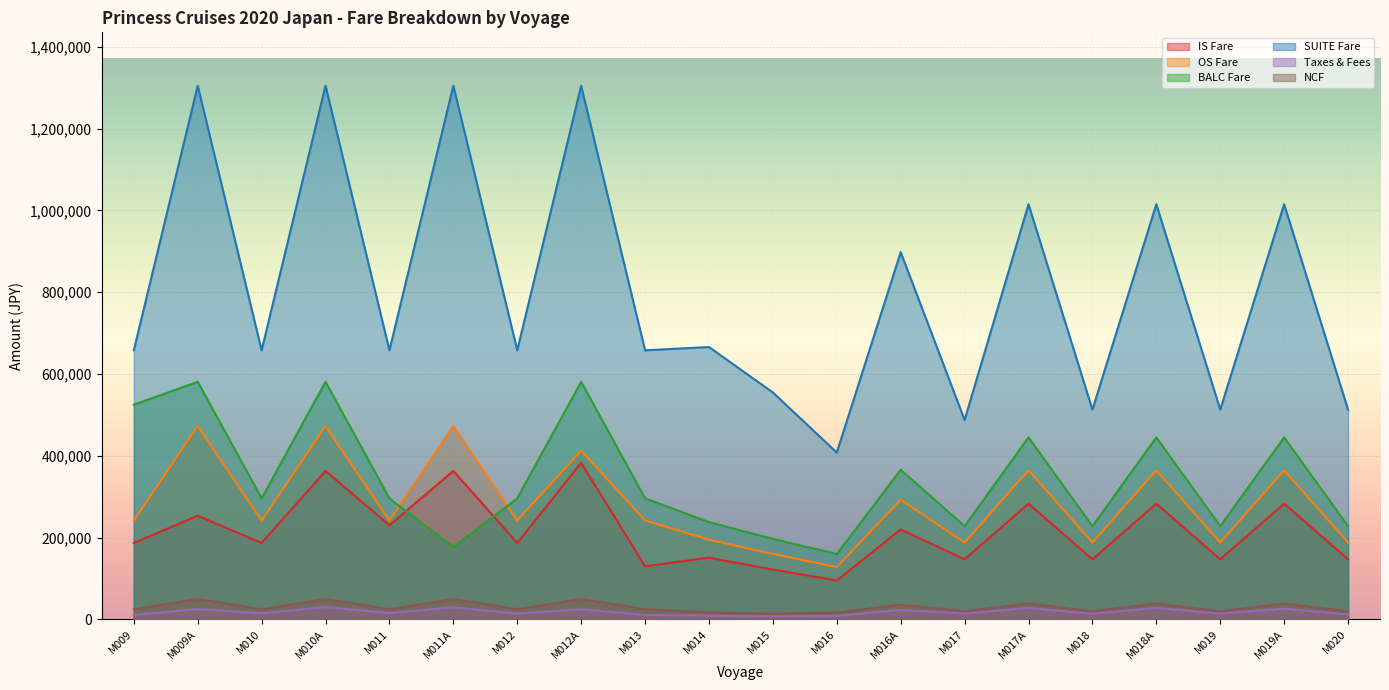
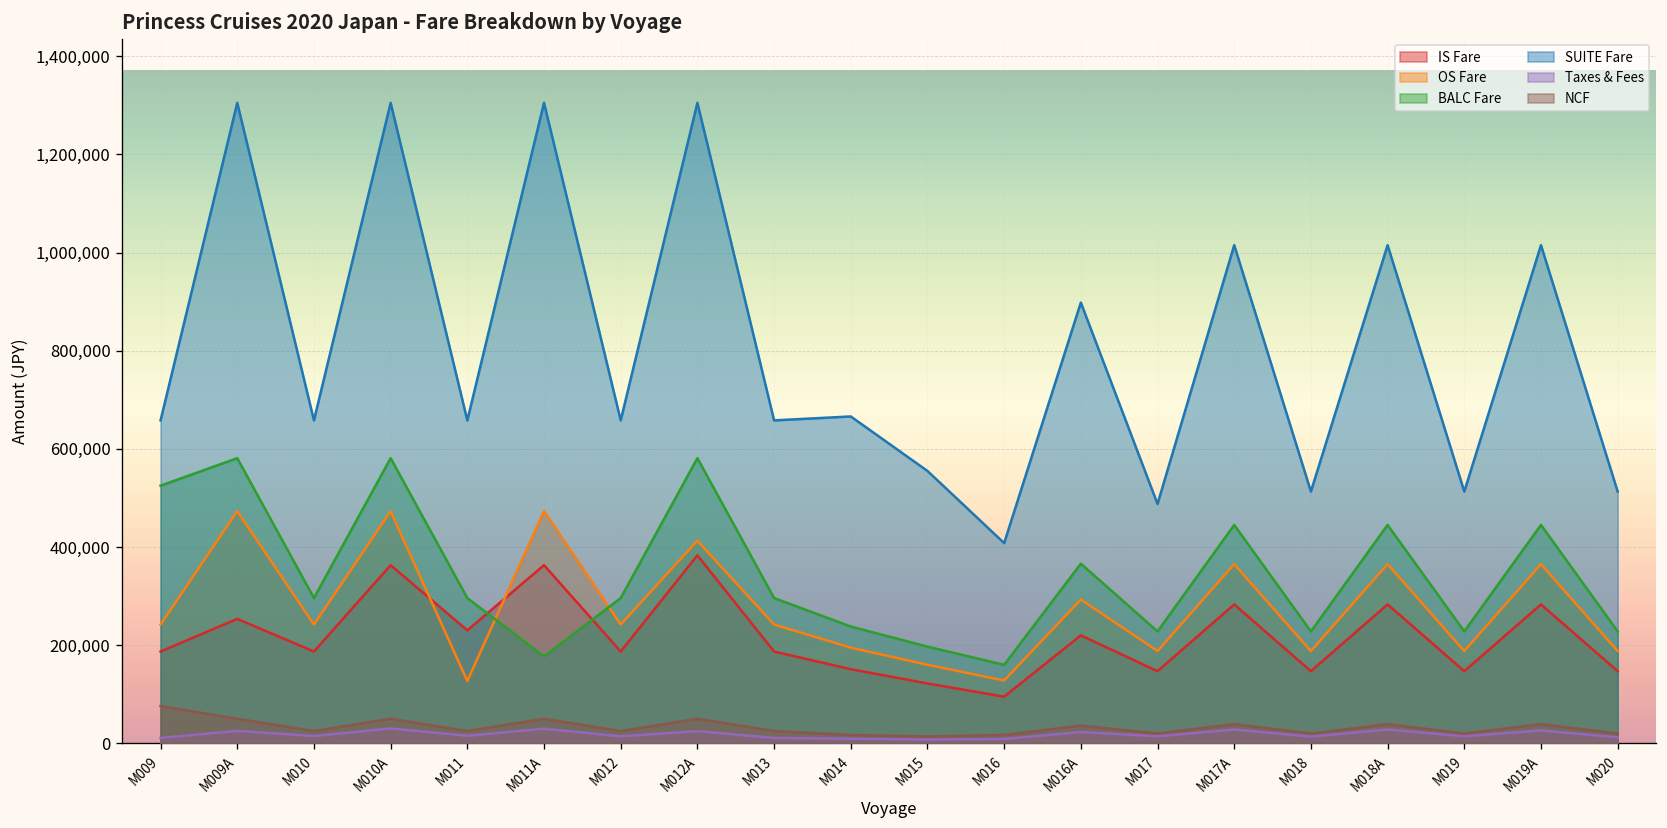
  {
    "IS Fare": {
      "M009": "190,000",
      "M009A": "250,000",
      "M010": "190,000",
      "M010A": "360,000",
      "M011": "230,000",
      "M011A": "360,000",
      "M012": "190,000",
      "M012A": "380,000",
-     "M013": "130,000",
+     "M013": "190,000",
      "M014": "150,000",
      "M015": "120,000",
      "M016": "100,000",
      "M016A": "220,000",
      "M017": "150,000",
      "M017A": "280,000",
      "M018": "150,000",
      "M018A": "280,000",
      "M019": "150,000",
      "M019A": "280,000",
      "M020": "150,000"
    },
    "OS Fare": {
      "M009": "240,000",
      "M009A": "470,000",
      "M010": "240,000",
      "M010A": "470,000",
-     "M011": "240,000",
+     "M011": "130,000",
      "M011A": "470,000",
      "M012": "240,000",
      "M012A": "410,000",
      "M013": "240,000",
      "M014": "200,000",
      "M015": "160,000",
      "M016": "130,000",
      "M016A": "290,000",
      "M017": "190,000",
      "M017A": "370,000",
      "M018": "190,000",
      "M018A": "370,000",
      "M019": "190,000",
      "M019A": "370,000",
      "M020": "190,000"
    },
    "BALC Fare": {
      "M009": "530,000",
      "M009A": "580,000",
      "M010": "300,000",
      "M010A": "580,000",
      "M011": "300,000",
      "M011A": "180,000",
      "M012": "300,000",
      "M012A": "580,000",
      "M013": "300,000",
      "M014": "240,000",
      "M015": "200,000",
      "M016": "160,000",
      "M016A": "370,000",
      "M017": "230,000",
      "M017A": "450,000",
      "M018": "230,000",
      "M018A": "450,000",
      "M019": "230,000",
      "M019A": "450,000",
      "M020": "230,000"
    },
    "SUITE Fare": {
      "M009": "660,000",
      "M009A": "1,310,000",
      "M010": "660,000",
      "M010A": "1,310,000",
      "M011": "660,000",
      "M011A": "1,310,000",
      "M012": "660,000",
      "M012A": "1,310,000",
      "M013": "660,000",
      "M014": "670,000",
      "M015": "560,000",
      "M016": "410,000",
      "M016A": "900,000",
      "M017": "490,000",
      "M017A": "1,020,000",
      "M018": "510,000",
      "M018A": "1,020,000",
      "M019": "510,000",
      "M019A": "1,020,000",
      "M020": "510,000"
    },
    "Taxes & Fees": {
      "M009": "10,000",
      "M009A": "30,000",
      "M010": "10,000",
      "M010A": "30,000",
      "M011": "20,000",
      "M011A": "30,000",
      "M012": "10,000",
      "M012A": "20,000",
      "M013": "10,000",
      "M014": "10,000",
      "M015": "10,000",
      "M016": "10,000",
      "M016A": "20,000",
      "M017A": "30,000",
      "M018A": "30,000",
      "M019A": "30,000",
      "M020": "10,000"
    },
    "NCF": {
-     "M009": "30,000",
+     "M009": "80,000",
      "M009A": "50,000",
      "M010": "30,000",
      "M010A": "50,000",
      "M011": "30,000",
      "M011A": "50,000",
      "M012": "30,000",
      "M012A": "50,000",
      "M013": "30,000",
      "M014": "20,000",
      "M015": "10,000",
      "M016": "20,000",
      "M016A": "40,000",
      "M017A": "40,000",
      "M018A": "40,000",
      "M019A": "40,000",
      "M020": "20,000"
    }
  }
